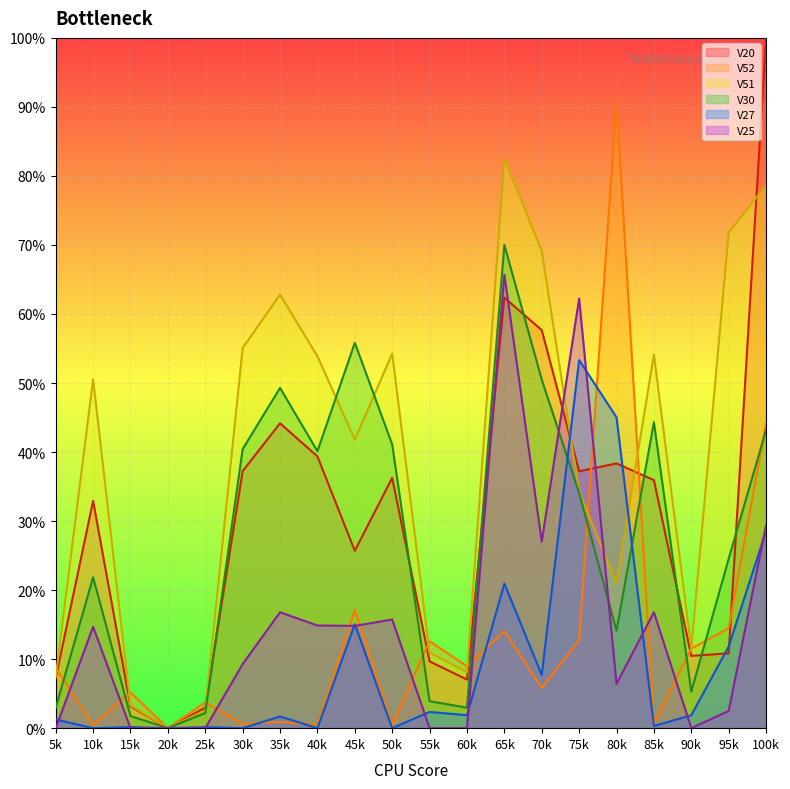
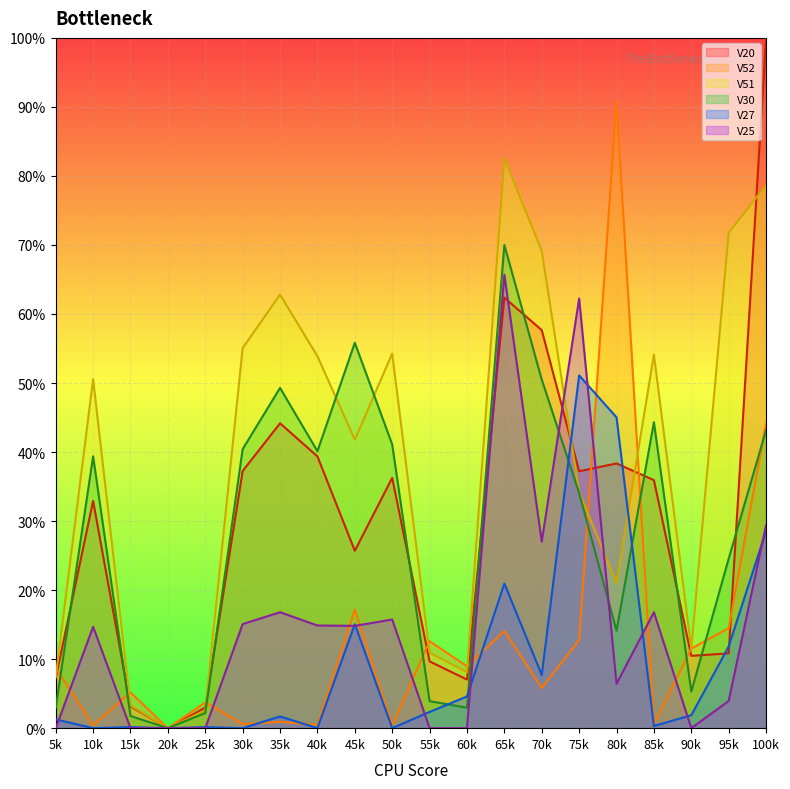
  {
    "V30": {
      "5k": "3%",
-     "10k": "22%",
+     "10k": "39%",
      "15k": "2%",
      "25k": "2%",
      "30k": "40%",
      "35k": "49%",
      "40k": "40%",
      "45k": "56%",
      "50k": "41%",
      "55k": "4%",
      "60k": "3%",
      "65k": "70%",
      "70k": "50%",
      "80k": "14%",
      "85k": "44%",
      "90k": "5%",
      "95k": "25%",
      "100k": "43%"
    },
    "V27": {
      "5k": "1%",
      "10k": "0%",
      "30k": "0%",
      "35k": "2%",
      "40k": "0%",
      "50k": "0%",
      "55k": "2%",
-     "60k": "2%",
+     "60k": "5%",
      "65k": "21%",
      "70k": "8%",
-     "75k": "53%",
+     "75k": "51%",
      "80k": "45%",
      "90k": "2%",
      "95k": "12%",
      "100k": "29%"
    },
    "V25": {
      "5k": "0%",
      "10k": "15%",
-     "30k": "9%",
+     "30k": "15%",
      "35k": "17%",
      "40k": "15%",
      "50k": "16%",
      "55k": "0%",
      "60k": "0%",
      "65k": "66%",
      "70k": "27%",
      "75k": "62%",
      "80k": "6%",
      "85k": "17%",
      "90k": "0%",
-     "95k": "2%",
+     "95k": "4%",
      "100k": "29%"
    }
  }
